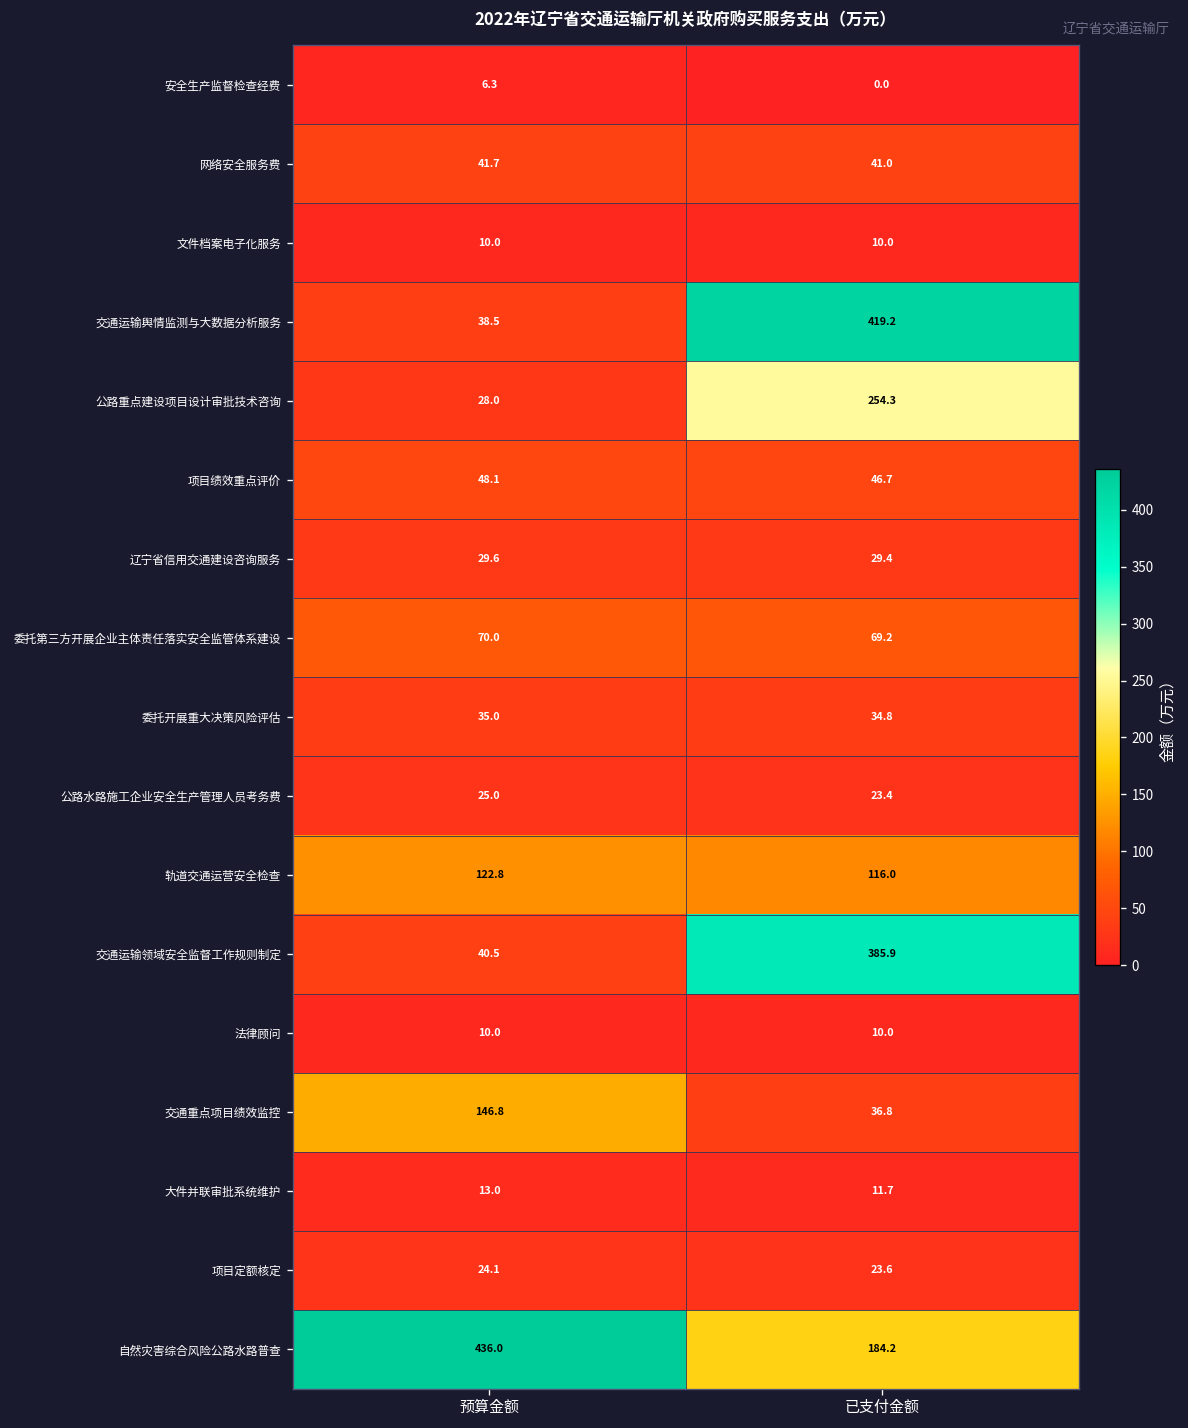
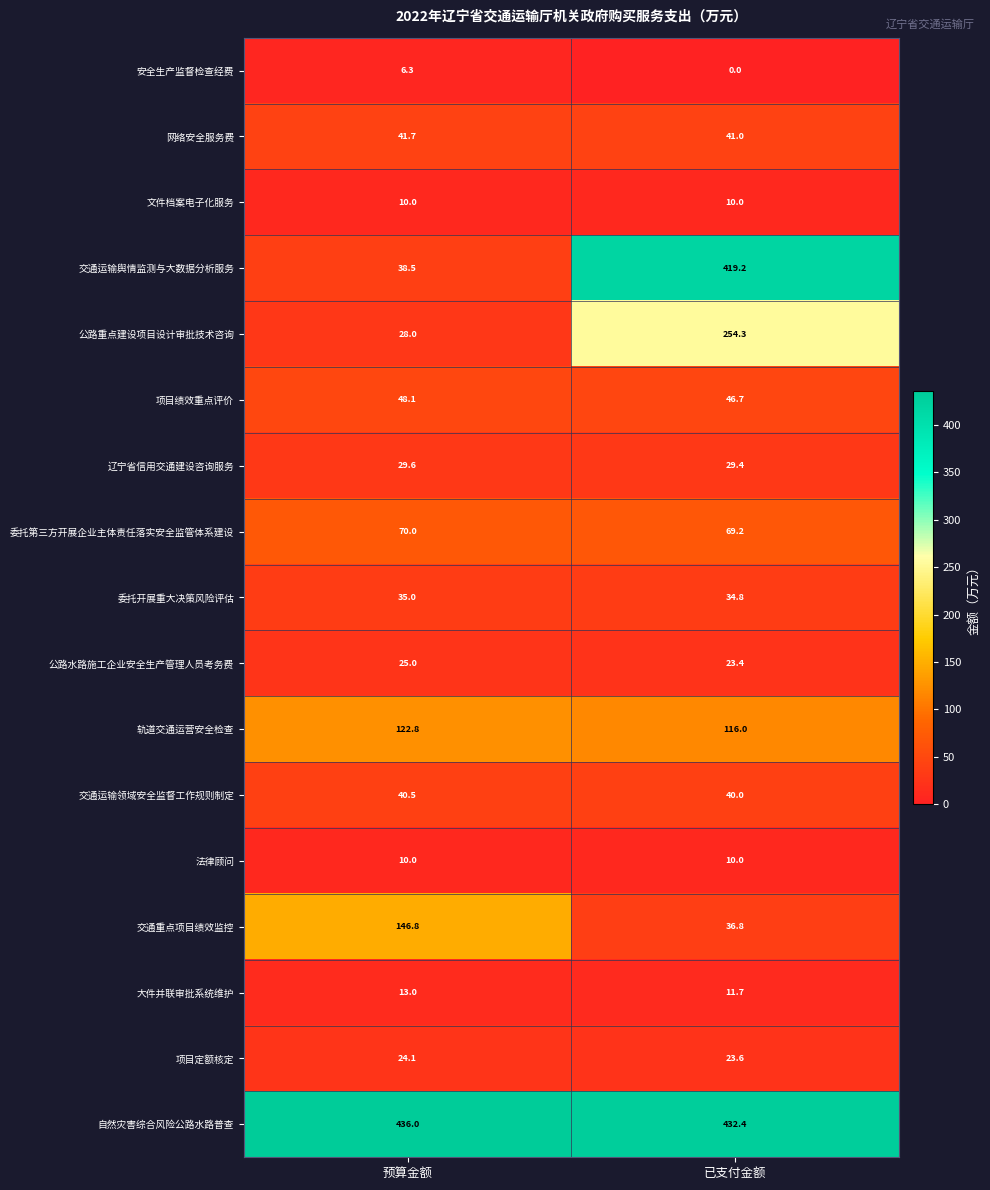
  {
    "安全生产监督检查经费": {
      "预算金额": 6.3,
      "已支付金额": 0.0
    },
    "网络安全服务费": {
      "预算金额": 41.7,
      "已支付金额": 41.0
    },
    "文件档案电子化服务": {
      "预算金额": 10.0,
      "已支付金额": 10.0
    },
    "交通运输舆情监测与大数据分析服务": {
      "预算金额": 38.5,
      "已支付金额": 419.2
    },
    "公路重点建设项目设计审批技术咨询": {
      "预算金额": 28.0,
      "已支付金额": 254.3
    },
    "项目绩效重点评价": {
      "预算金额": 48.1,
      "已支付金额": 46.7
    },
    "辽宁省信用交通建设咨询服务": {
      "预算金额": 29.6,
      "已支付金额": 29.4
    },
    "委托第三方开展企业主体责任落实安全监管体系建设": {
      "预算金额": 70.0,
      "已支付金额": 69.2
    },
    "委托开展重大决策风险评估": {
      "预算金额": 35.0,
      "已支付金额": 34.8
    },
    "公路水路施工企业安全生产管理人员考务费": {
      "预算金额": 25.0,
      "已支付金额": 23.4
    },
    "轨道交通运营安全检查": {
      "预算金额": 122.8,
      "已支付金额": 116.0
    },
    "交通运输领域安全监督工作规则制定": {
      "预算金额": 40.5,
-     "已支付金额": 385.9
+     "已支付金额": 40.0
    },
    "法律顾问": {
      "预算金额": 10.0,
      "已支付金额": 10.0
    },
    "交通重点项目绩效监控": {
      "预算金额": 146.8,
      "已支付金额": 36.8
    },
    "大件并联审批系统维护": {
      "预算金额": 13.0,
      "已支付金额": 11.7
    },
    "项目定额核定": {
      "预算金额": 24.1,
      "已支付金额": 23.6
    },
    "自然灾害综合风险公路水路普查": {
      "预算金额": 436.0,
-     "已支付金额": 184.2
+     "已支付金额": 432.4
    }
  }
